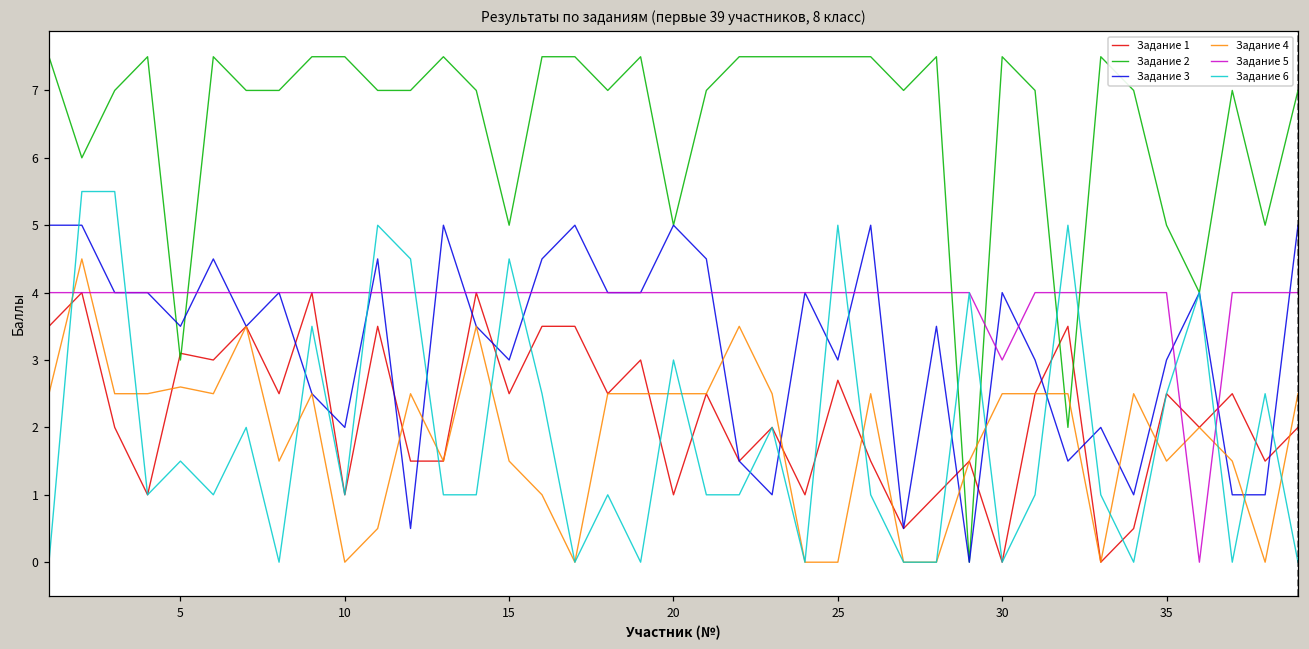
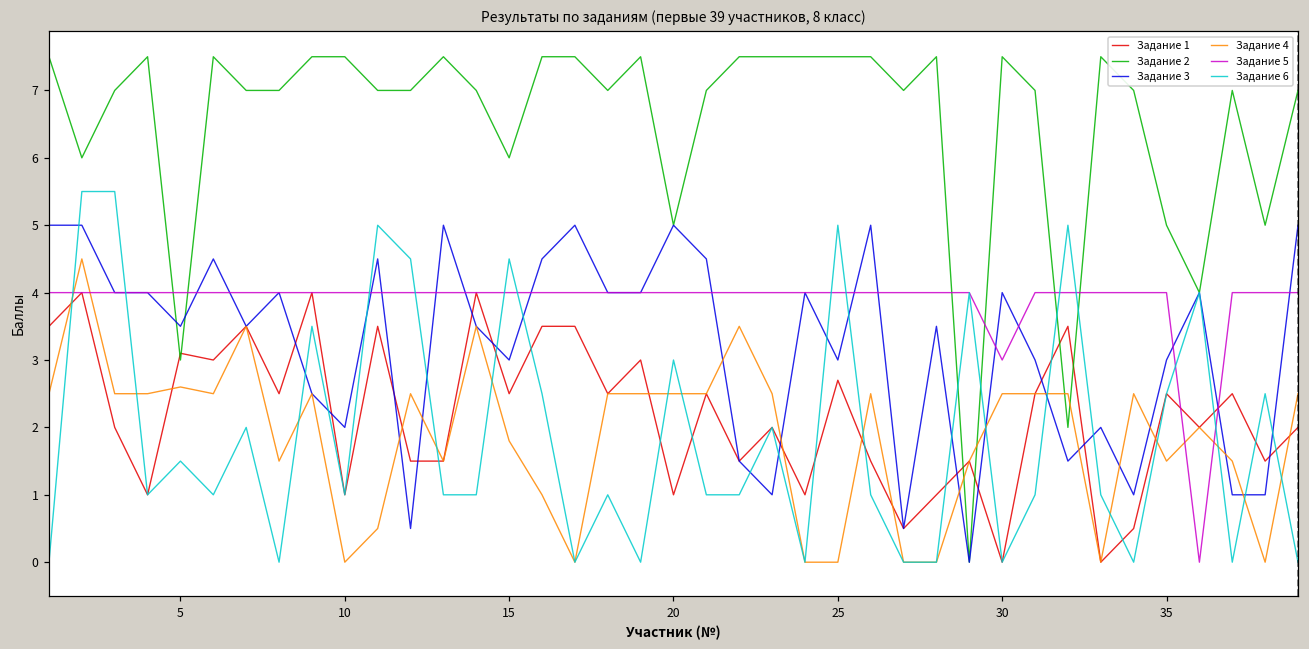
  {
    "Задание 1": {
      "5": 3.1,
      "15": 2.5,
      "20": 1.0,
      "25": 2.7
    },
    "Задание 2": {
      "5": 3,
      "10": 7.5,
-     "15": 5,
+     "15": 6,
      "25": 7.5,
      "30": 7.5,
      "35": 5
    },
    "Задание 3": {
      "5": 3.5,
      "10": 2.0,
      "15": 3.0,
      "25": 3.0,
      "30": 4.0,
      "35": 3.0
    },
    "Задание 4": {
      "5": 2.6,
      "10": 0.0,
-     "15": 1.5,
+     "15": 1.8,
      "20": 2.5,
      "25": 0.0,
      "30": 2.5,
      "35": 1.5
    },
    "Задание 5": {
      "5": 4.0,
      "10": 4.0,
      "15": 4.0,
      "20": 4.0,
      "25": 4.0,
      "30": 3.0,
      "35": 4.0
    },
    "Задание 6": {
      "5": 1.5,
      "15": 4.5,
      "20": 3.0,
      "25": 5.0
    }
  }
